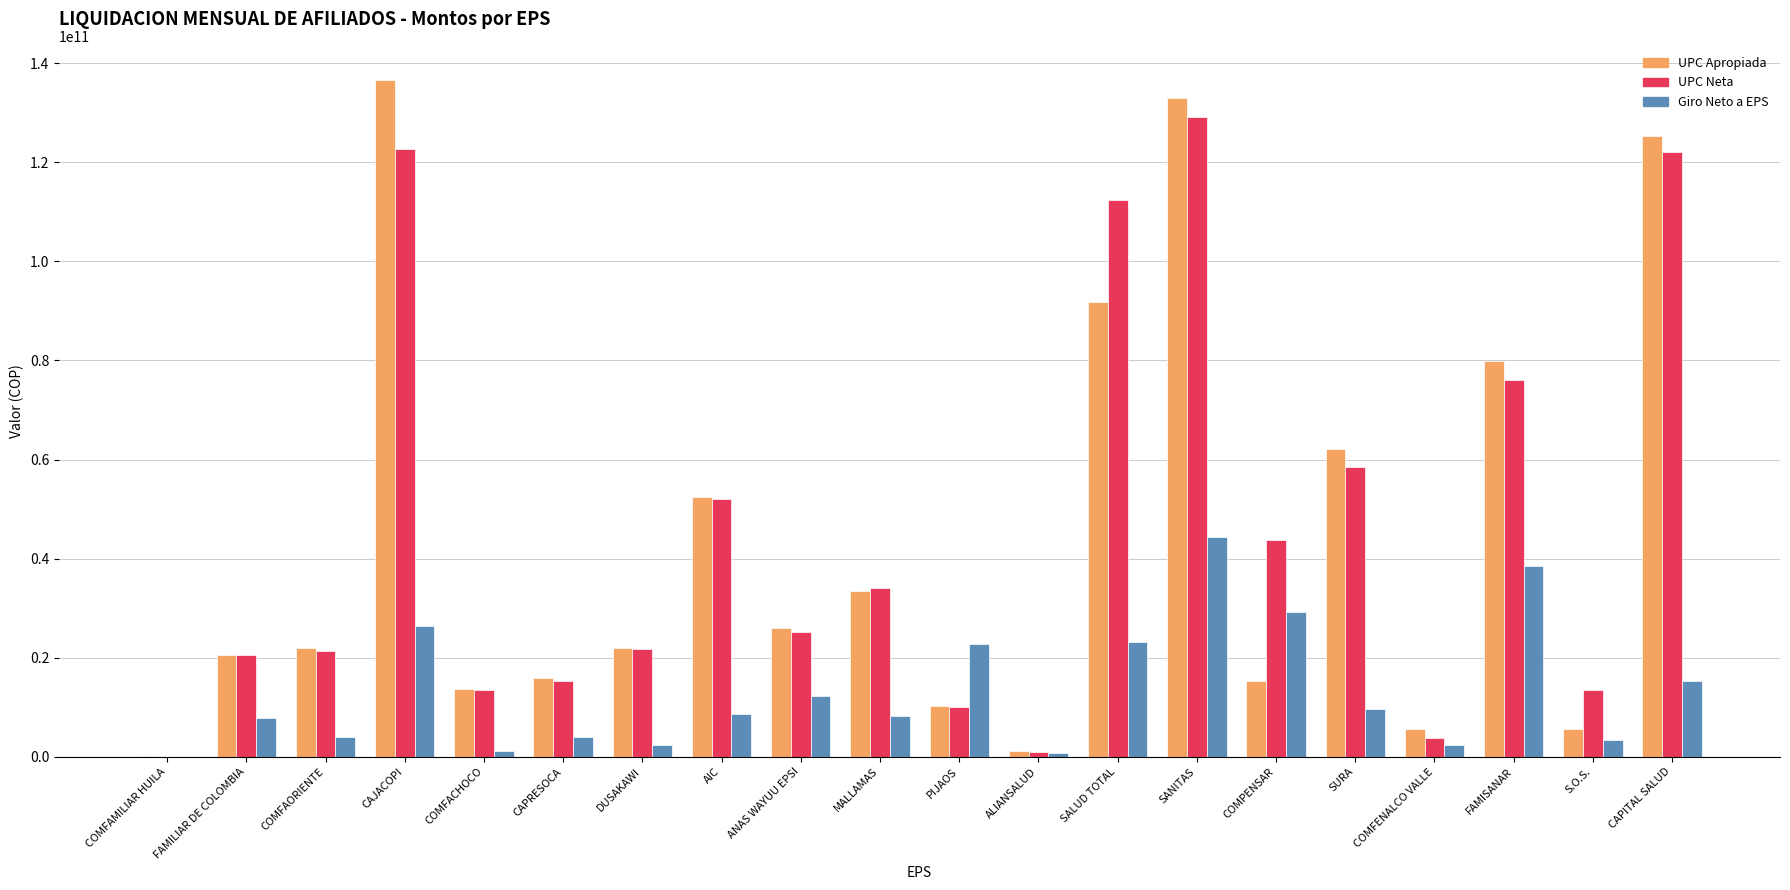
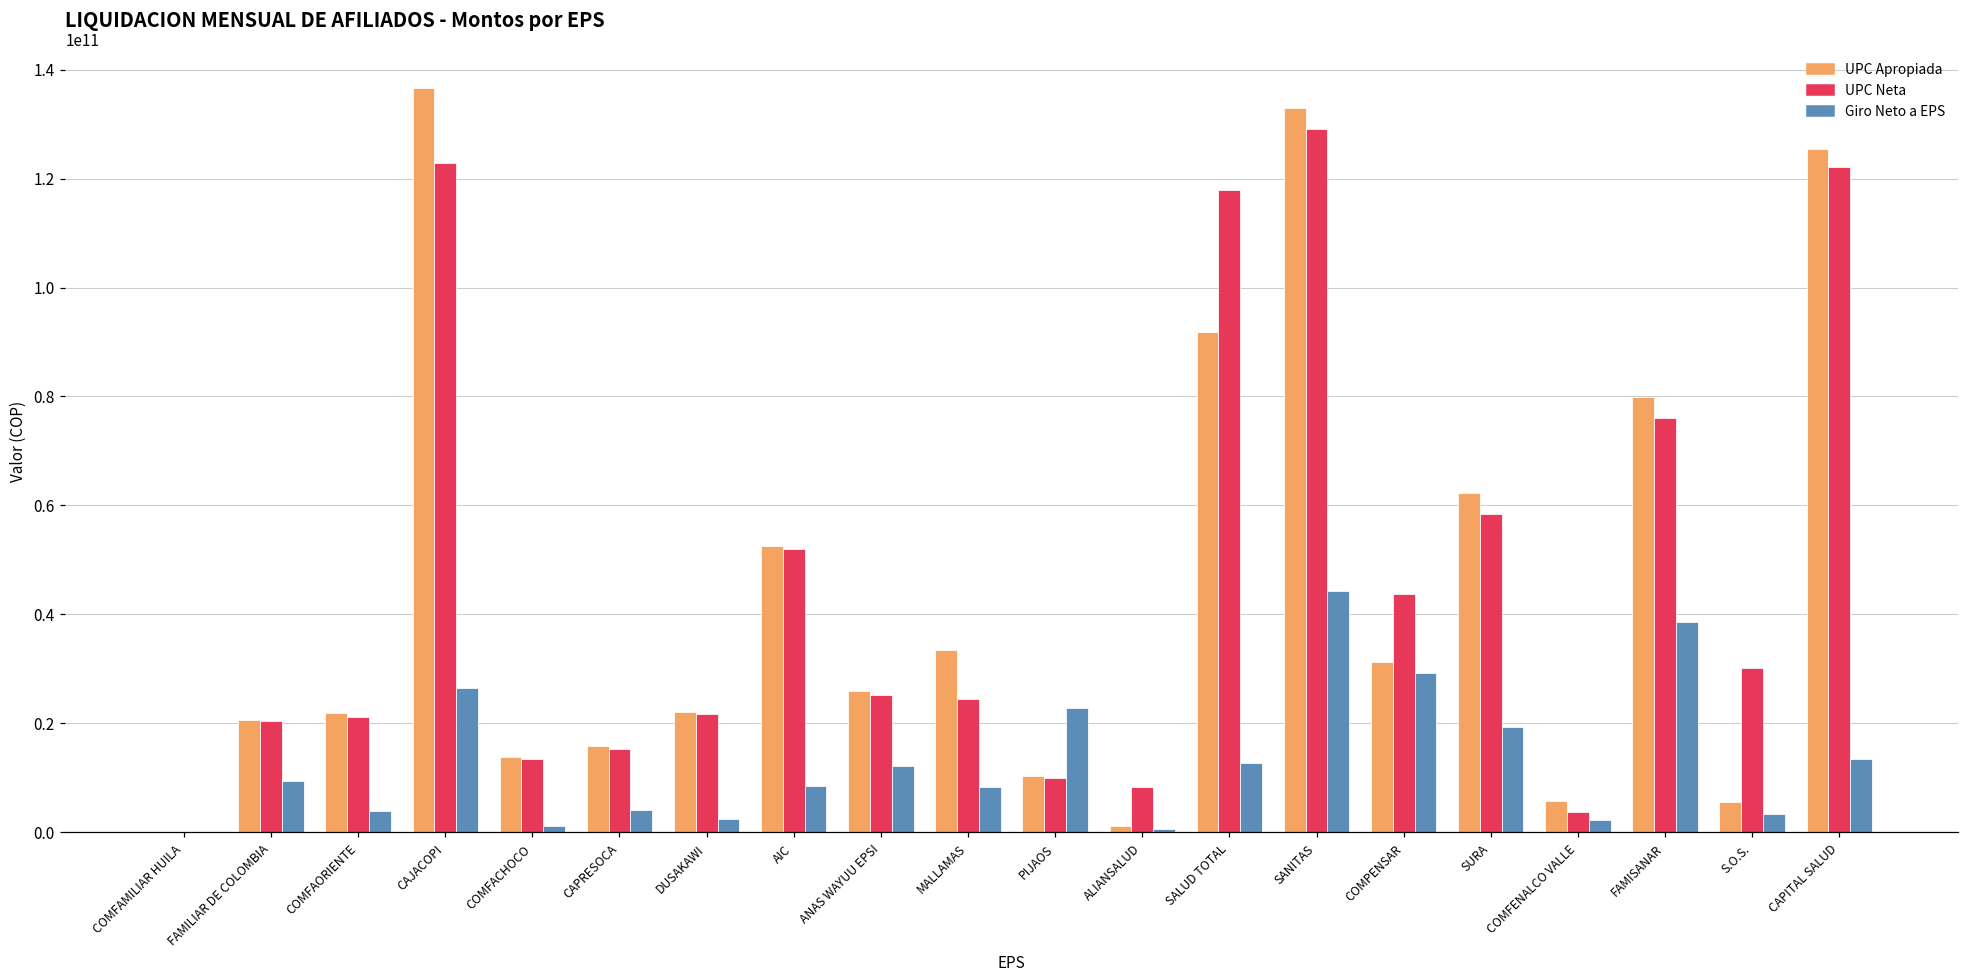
  {
    "UPC Apropiada": {
      "FAMILIAR DE COLOMBIA": 21000000000,
      "COMFAORIENTE": 22000000000,
      "CAJACOPI": 137000000000,
      "COMFACHOCO": 14000000000,
      "CAPRESOCA": 16000000000,
      "DUSAKAWI": 22000000000,
      "AIC": 52000000000,
      "ANAS WAYUU EPSI": 26000000000,
      "MALLAMAS": 33000000000,
      "PIJAOS": 10000000000,
      "ALIANSALUD": 1000000000,
      "SALUD TOTAL": 92000000000,
      "SANITAS": 133000000000,
-     "COMPENSAR": 15000000000,
+     "COMPENSAR": 31000000000,
      "SURA": 62000000000,
      "COMFENALCO VALLE": 6000000000,
      "FAMISANAR": 80000000000,
      "S.O.S.": 6000000000,
      "CAPITAL SALUD": 125000000000
    },
    "UPC Neta": {
      "FAMILIAR DE COLOMBIA": 20000000000,
      "COMFAORIENTE": 21000000000,
      "CAJACOPI": 123000000000,
      "COMFACHOCO": 14000000000,
      "CAPRESOCA": 15000000000,
      "DUSAKAWI": 22000000000,
      "AIC": 52000000000,
      "ANAS WAYUU EPSI": 25000000000,
-     "MALLAMAS": 34000000000,
+     "MALLAMAS": 24000000000,
      "PIJAOS": 10000000000,
-     "ALIANSALUD": 1000000000,
-     "SALUD TOTAL": 112000000000,
+     "ALIANSALUD": 8000000000,
+     "SALUD TOTAL": 118000000000,
      "SANITAS": 129000000000,
      "COMPENSAR": 44000000000,
      "SURA": 58000000000,
      "COMFENALCO VALLE": 4000000000,
      "FAMISANAR": 76000000000,
-     "S.O.S.": 13000000000,
+     "S.O.S.": 30000000000,
      "CAPITAL SALUD": 122000000000
    },
    "Giro Neto a EPS": {
-     "FAMILIAR DE COLOMBIA": 8000000000,
+     "FAMILIAR DE COLOMBIA": 9000000000,
      "COMFAORIENTE": 4000000000,
      "CAJACOPI": 26000000000,
      "COMFACHOCO": 1000000000,
      "CAPRESOCA": 4000000000,
      "DUSAKAWI": 2000000000,
      "AIC": 9000000000,
      "ANAS WAYUU EPSI": 12000000000,
      "MALLAMAS": 8000000000,
      "PIJAOS": 23000000000,
      "ALIANSALUD": 1000000000,
-     "SALUD TOTAL": 23000000000,
+     "SALUD TOTAL": 13000000000,
      "SANITAS": 44000000000,
      "COMPENSAR": 29000000000,
-     "SURA": 10000000000,
+     "SURA": 19000000000,
      "COMFENALCO VALLE": 2000000000,
      "FAMISANAR": 39000000000,
      "S.O.S.": 3000000000,
-     "CAPITAL SALUD": 15000000000
+     "CAPITAL SALUD": 13000000000
    }
  }
